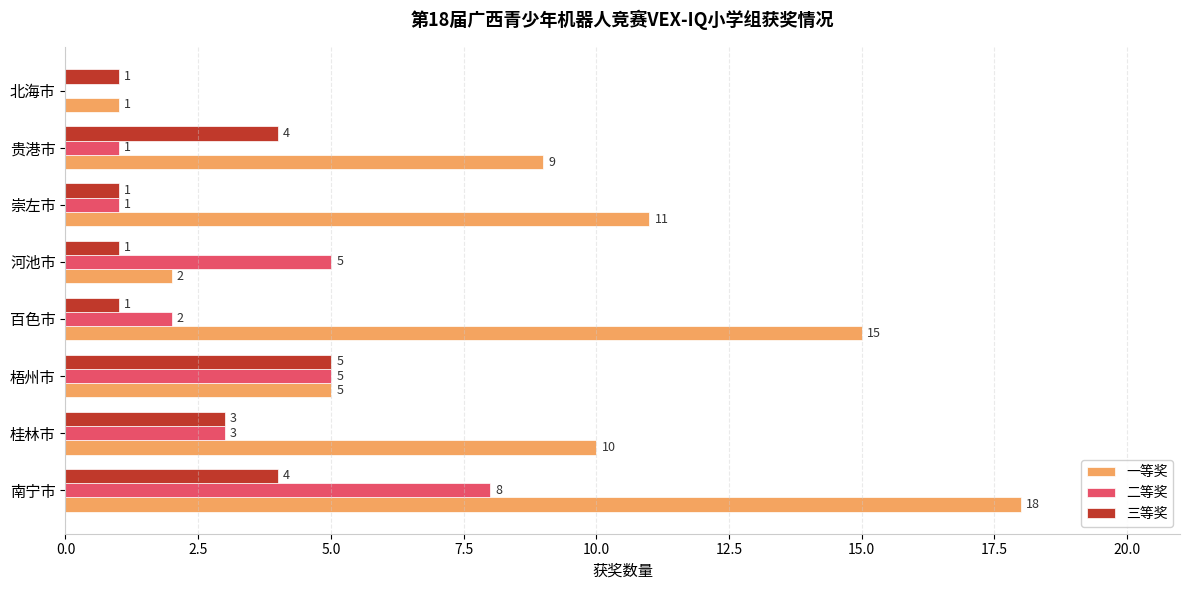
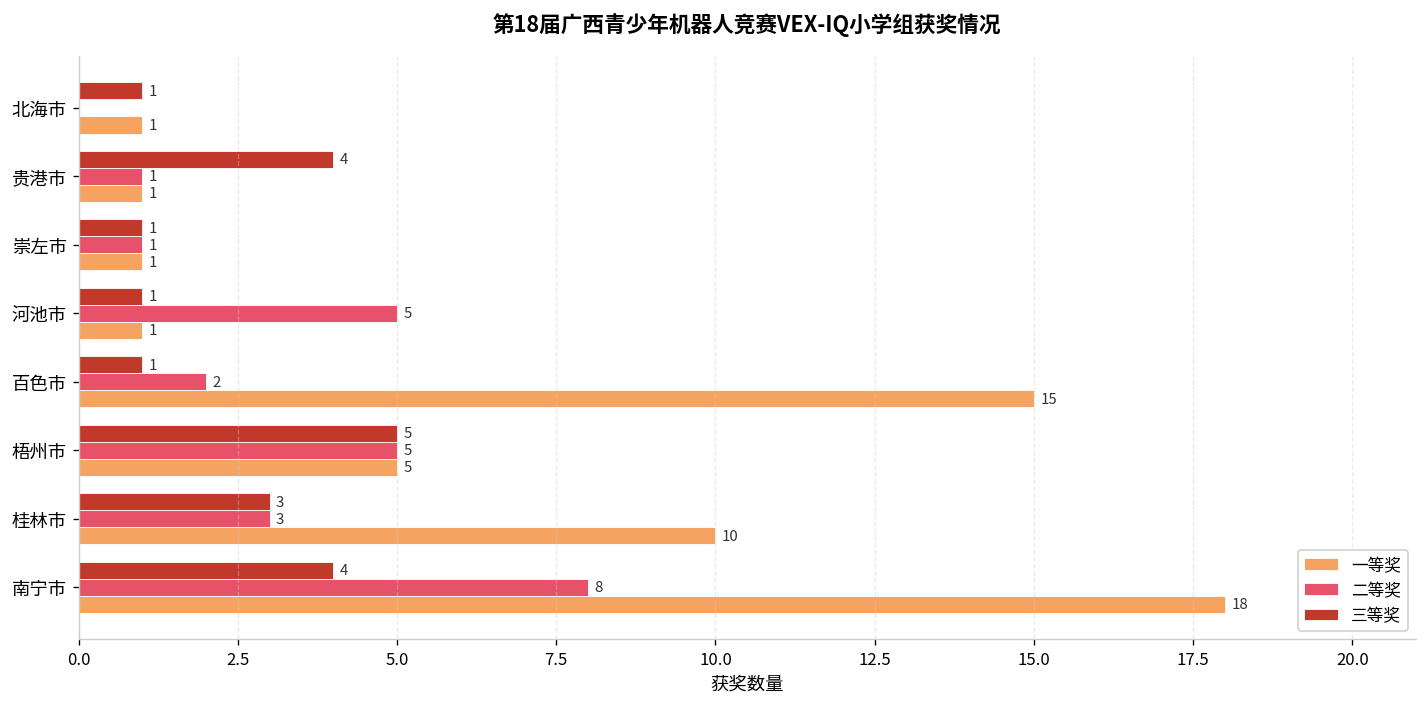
  {
    "一等奖": {
      "北海市": 1,
-     "贵港市": 9,
-     "崇左市": 11,
-     "河池市": 2,
+     "贵港市": 1,
+     "崇左市": 1,
+     "河池市": 1,
      "百色市": 15,
      "梧州市": 5,
      "桂林市": 10,
      "南宁市": 18
    },
    "二等奖": {
      "贵港市": 1,
      "崇左市": 1,
      "河池市": 5,
      "百色市": 2,
      "梧州市": 5,
      "桂林市": 3,
      "南宁市": 8
    },
    "三等奖": {
      "北海市": 1,
      "贵港市": 4,
      "崇左市": 1,
      "河池市": 1,
      "百色市": 1,
      "梧州市": 5,
      "桂林市": 3,
      "南宁市": 4
    }
  }
